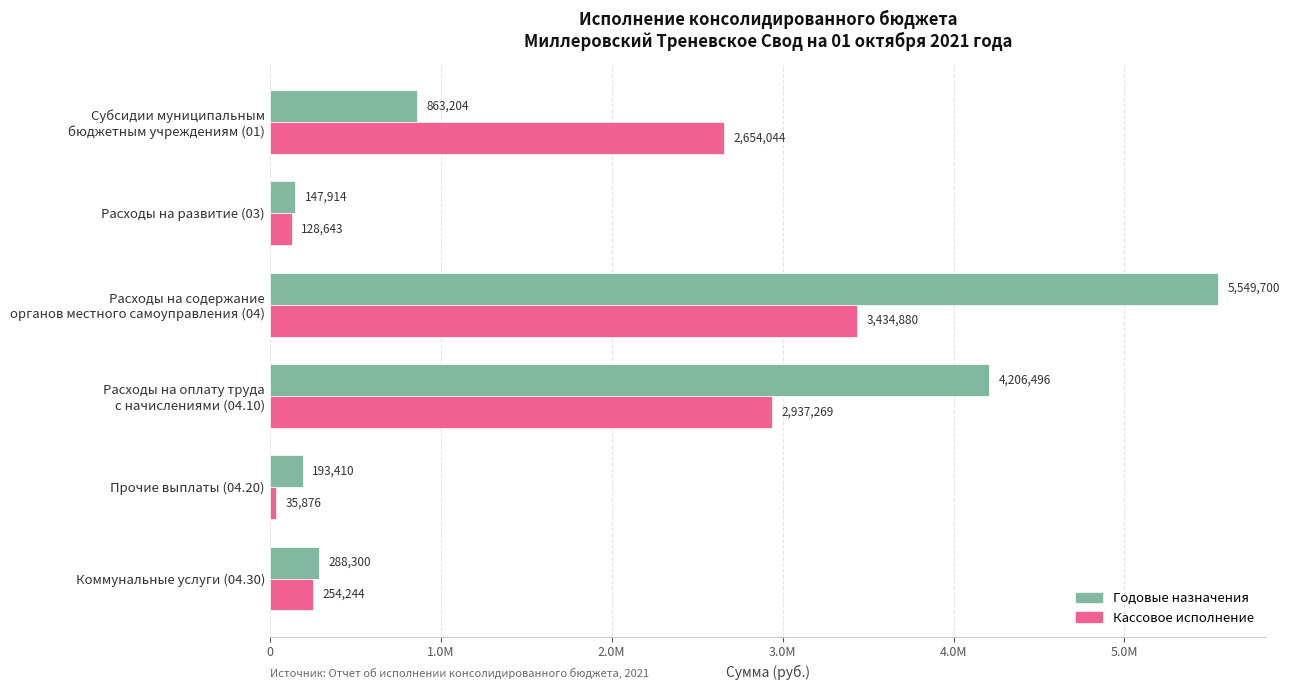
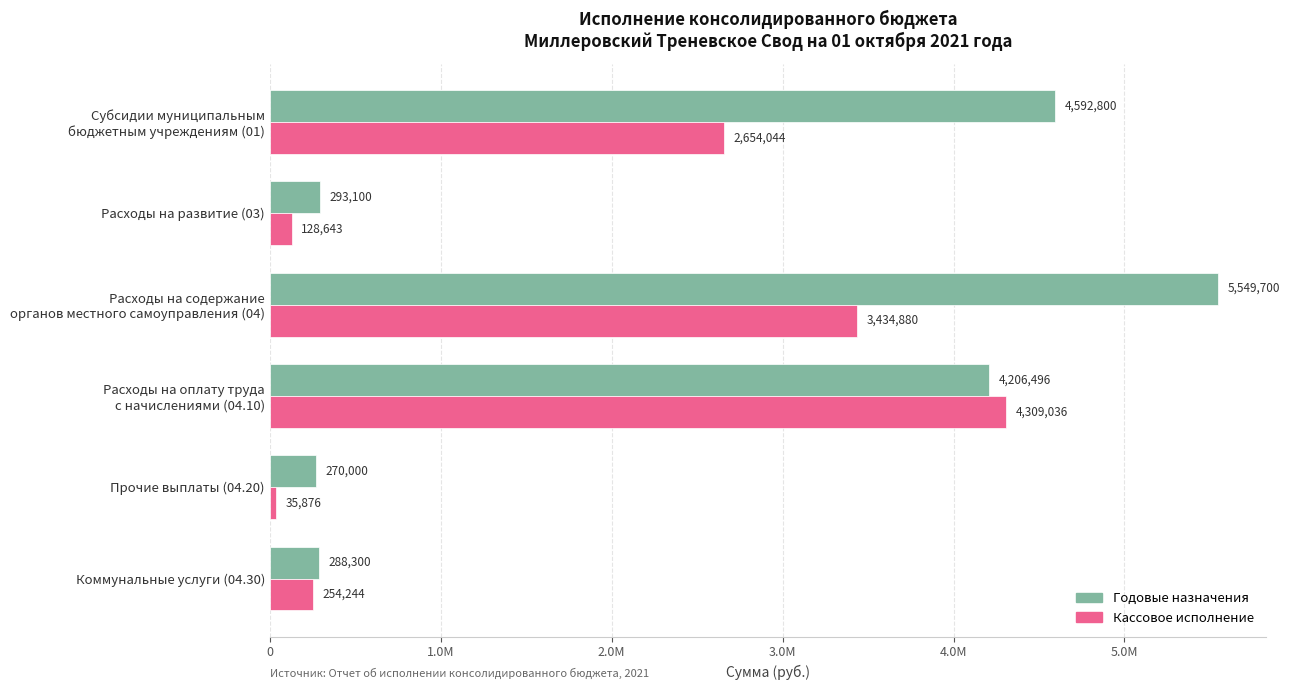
  {
    "Годовые назначения": {
-     "Субсидии муниципальным бюджетным учреждениям (01)": "863,204",
-     "Расходы на развитие (03)": "147,914",
+     "Субсидии муниципальным бюджетным учреждениям (01)": "4,592,800",
+     "Расходы на развитие (03)": "293,100",
      "Расходы на содержание органов местного самоуправления (04)": "5,549,700",
      "Расходы на оплату труда с начислениями (04.10)": "4,206,496",
-     "Прочие выплаты (04.20)": "193,410",
+     "Прочие выплаты (04.20)": "270,000",
      "Коммунальные услуги (04.30)": "288,300"
    },
    "Кассовое исполнение": {
      "Субсидии муниципальным бюджетным учреждениям (01)": "2,654,044",
      "Расходы на развитие (03)": "128,643",
      "Расходы на содержание органов местного самоуправления (04)": "3,434,880",
-     "Расходы на оплату труда с начислениями (04.10)": "2,937,269",
+     "Расходы на оплату труда с начислениями (04.10)": "4,309,036",
      "Прочие выплаты (04.20)": "35,876",
      "Коммунальные услуги (04.30)": "254,244"
    }
  }
